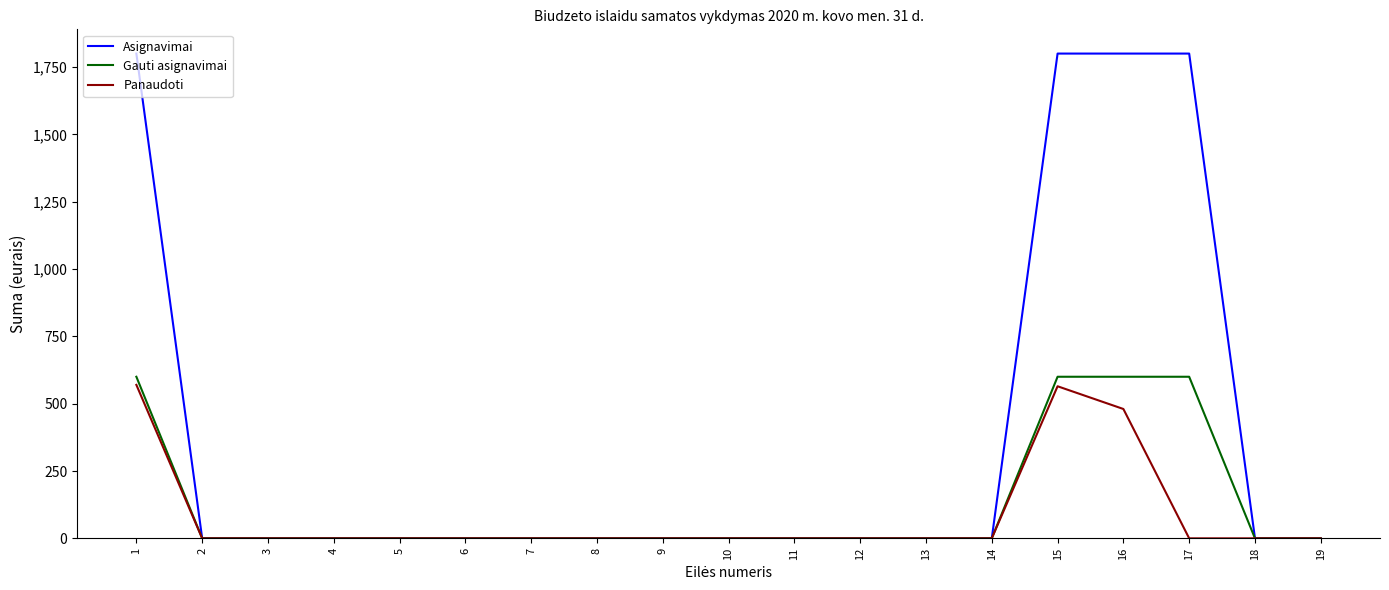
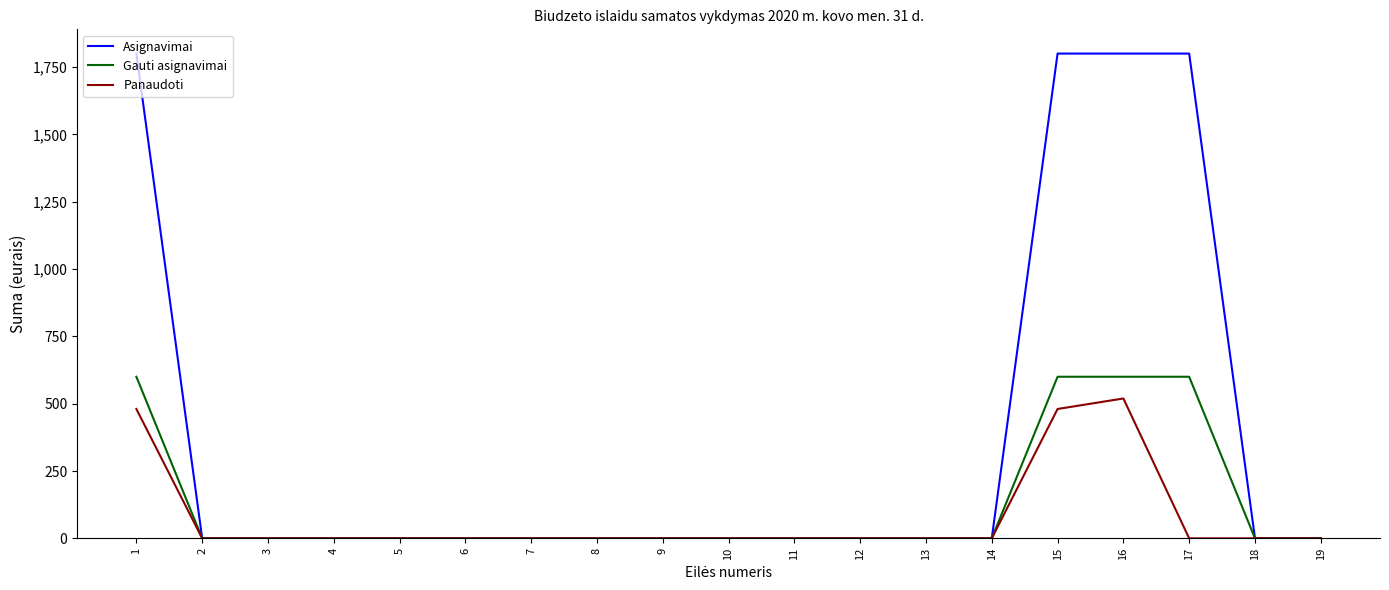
  {
    "Asignavimai": {
      "15": "1,800",
      "16": "1,800",
      "17": "1,800"
    },
    "Gauti asignavimai": {
      "1": "600",
      "15": "600",
      "16": "600",
      "17": "600"
    },
    "Panaudoti": {
-     "1": "570",
-     "15": "560",
-     "16": "480",
+     "1": "480",
+     "15": "480",
+     "16": "520",
      "17": "0"
    }
  }
